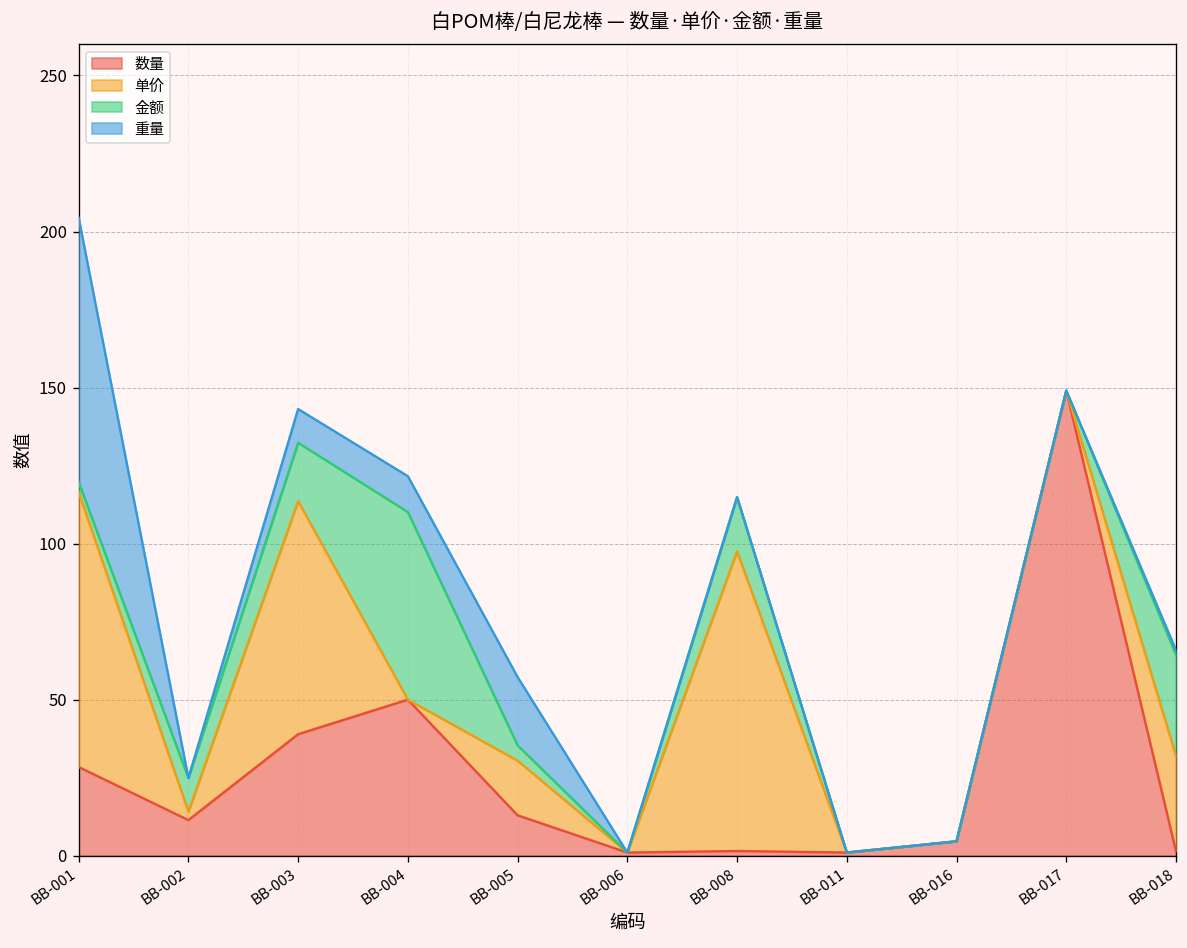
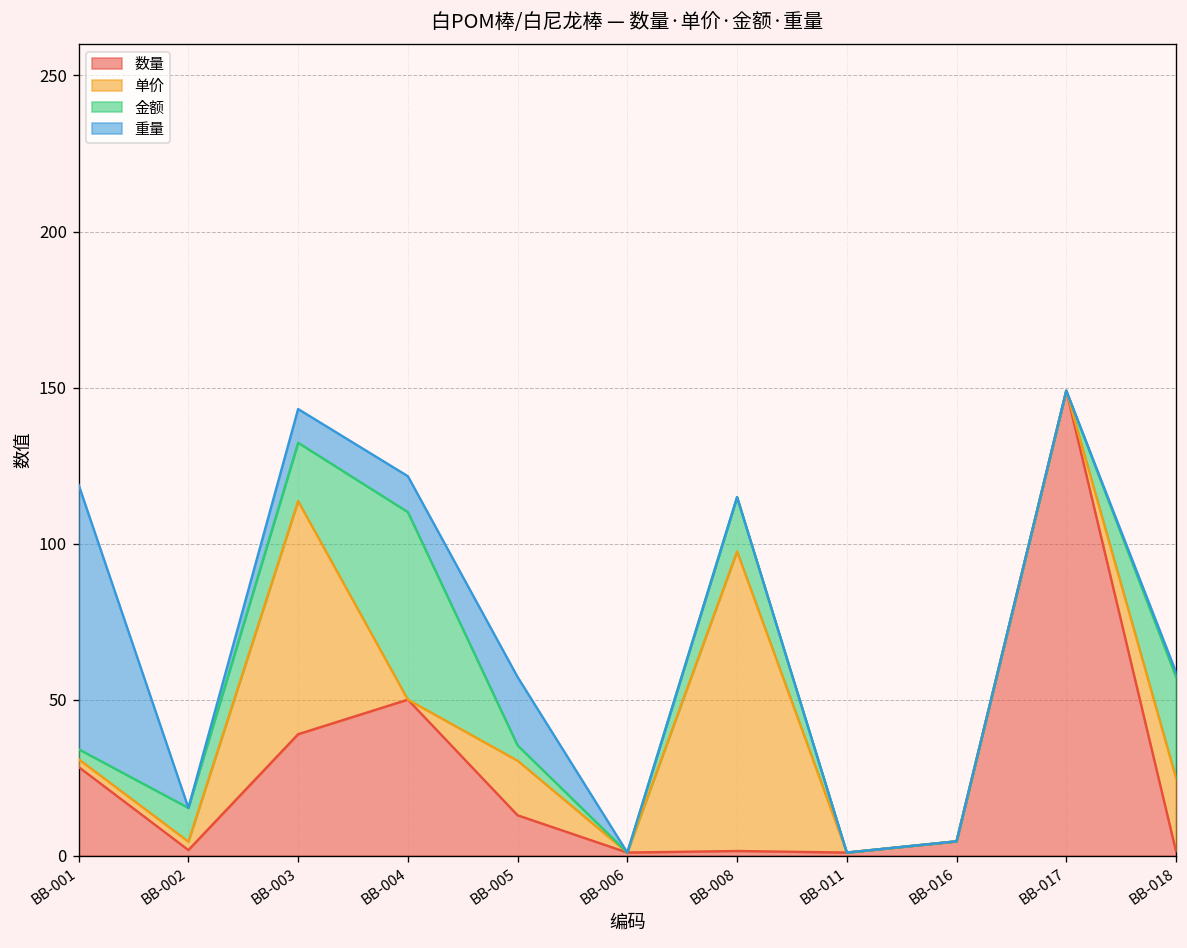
  {
    "数量": {
      "BB-001": 28,
-     "BB-002": 11,
+     "BB-002": 2,
      "BB-003": 39,
      "BB-005": 13,
      "BB-008": 2,
      "BB-018": 1
    },
    "单价": {
-     "BB-001": 88,
+     "BB-001": 3,
      "BB-002": 3,
      "BB-003": 75,
      "BB-005": 18,
      "BB-008": 96,
-     "BB-018": 31
+     "BB-018": 24
    },
    "金额": {
      "BB-001": 3,
      "BB-003": 19,
      "BB-004": 60,
      "BB-005": 5,
      "BB-018": 32
    },
    "重量": {
      "BB-001": 85,
      "BB-003": 11,
      "BB-004": 12,
      "BB-005": 22,
      "BB-018": 2
    }
  }
